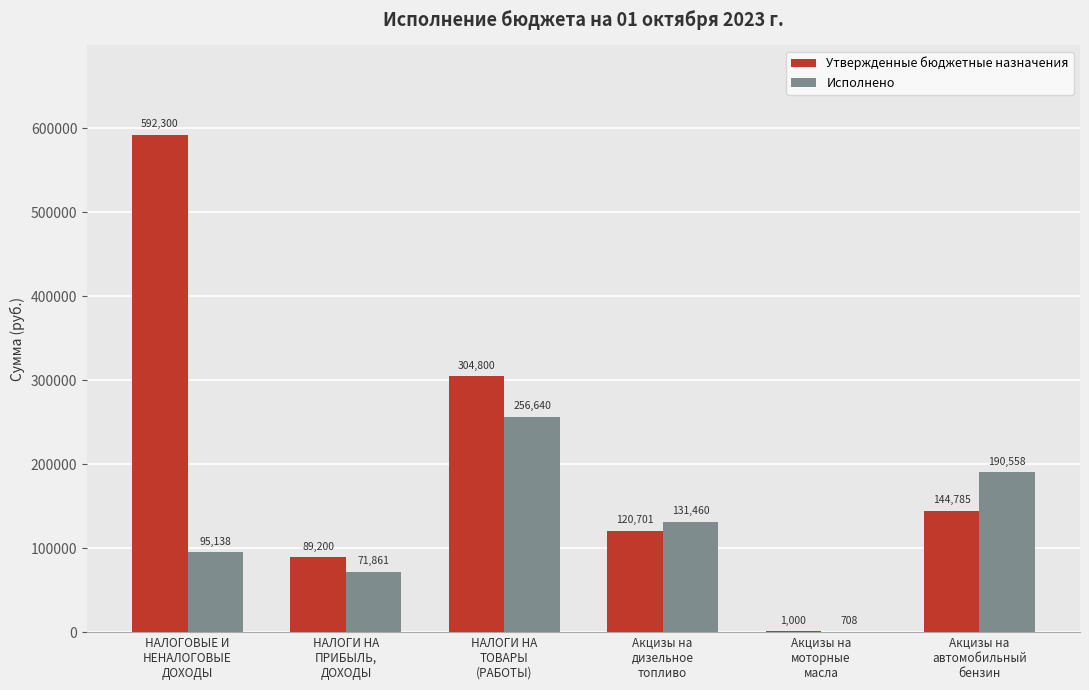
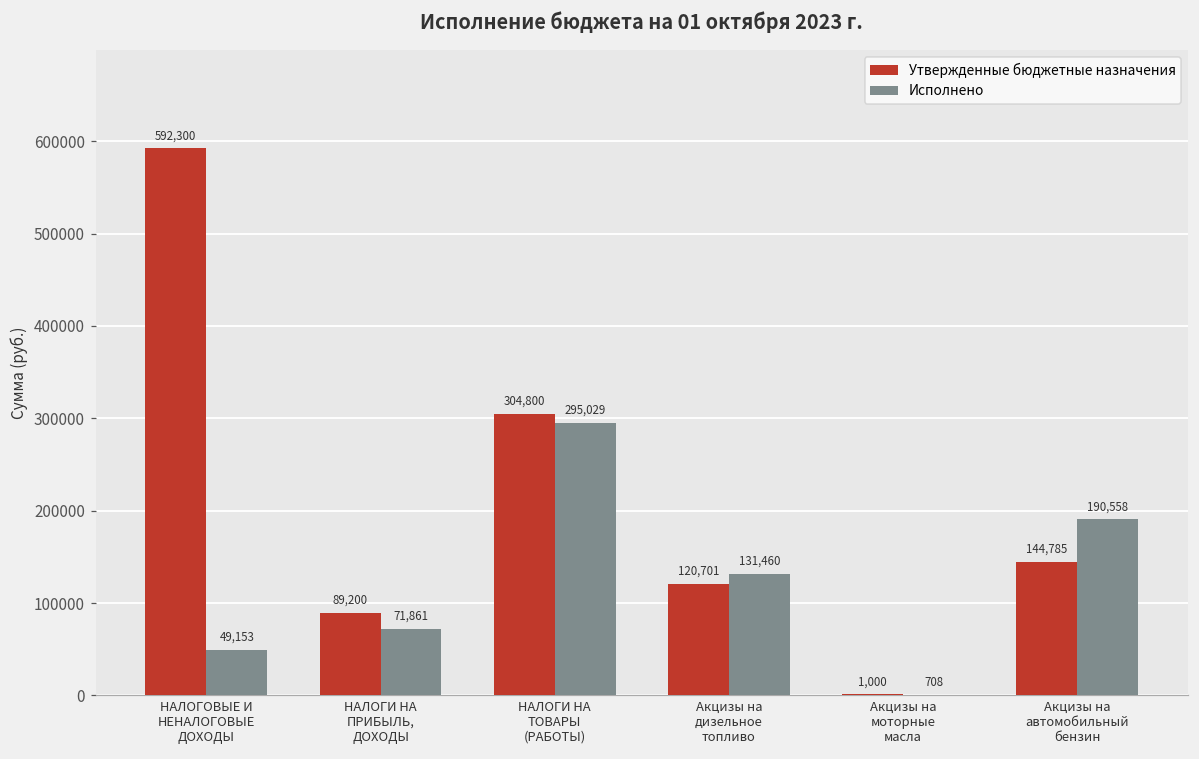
  {
    "Утвержденные бюджетные назначения": {
      "НАЛОГОВЫЕ И НЕНАЛОГОВЫЕ ДОХОДЫ": "592,300",
      "НАЛОГИ НА ПРИБЫЛЬ, ДОХОДЫ": "89,200",
      "НАЛОГИ НА ТОВАРЫ (РАБОТЫ)": "304,800",
      "Акцизы на дизельное топливо": "120,701",
      "Акцизы на моторные масла": "1,000",
      "Акцизы на автомобильный бензин": "144,785"
    },
    "Исполнено": {
-     "НАЛОГОВЫЕ И НЕНАЛОГОВЫЕ ДОХОДЫ": "95,138",
+     "НАЛОГОВЫЕ И НЕНАЛОГОВЫЕ ДОХОДЫ": "49,153",
      "НАЛОГИ НА ПРИБЫЛЬ, ДОХОДЫ": "71,861",
-     "НАЛОГИ НА ТОВАРЫ (РАБОТЫ)": "256,640",
+     "НАЛОГИ НА ТОВАРЫ (РАБОТЫ)": "295,029",
      "Акцизы на дизельное топливо": "131,460",
      "Акцизы на моторные масла": "708",
      "Акцизы на автомобильный бензин": "190,558"
    }
  }
